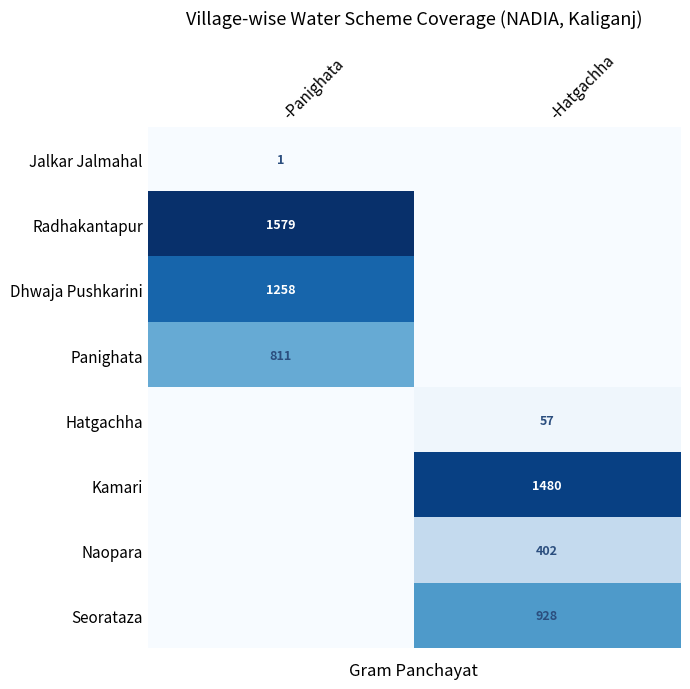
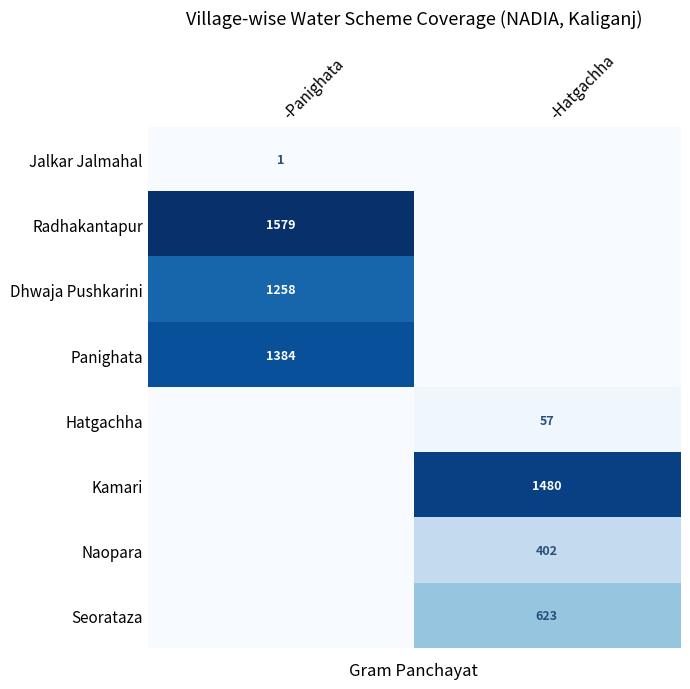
  {
    "Jalkar Jalmahal": {
      "-Panighata": 1
    },
    "Radhakantapur": {
      "-Panighata": 1579
    },
    "Dhwaja Pushkarini": {
      "-Panighata": 1258
    },
    "Panighata": {
-     "-Panighata": 811
+     "-Panighata": 1384
    },
    "Hatgachha": {
      "-Hatgachha": 57
    },
    "Kamari": {
      "-Hatgachha": 1480
    },
    "Naopara": {
      "-Hatgachha": 402
    },
    "Seorataza": {
-     "-Hatgachha": 928
+     "-Hatgachha": 623
    }
  }
